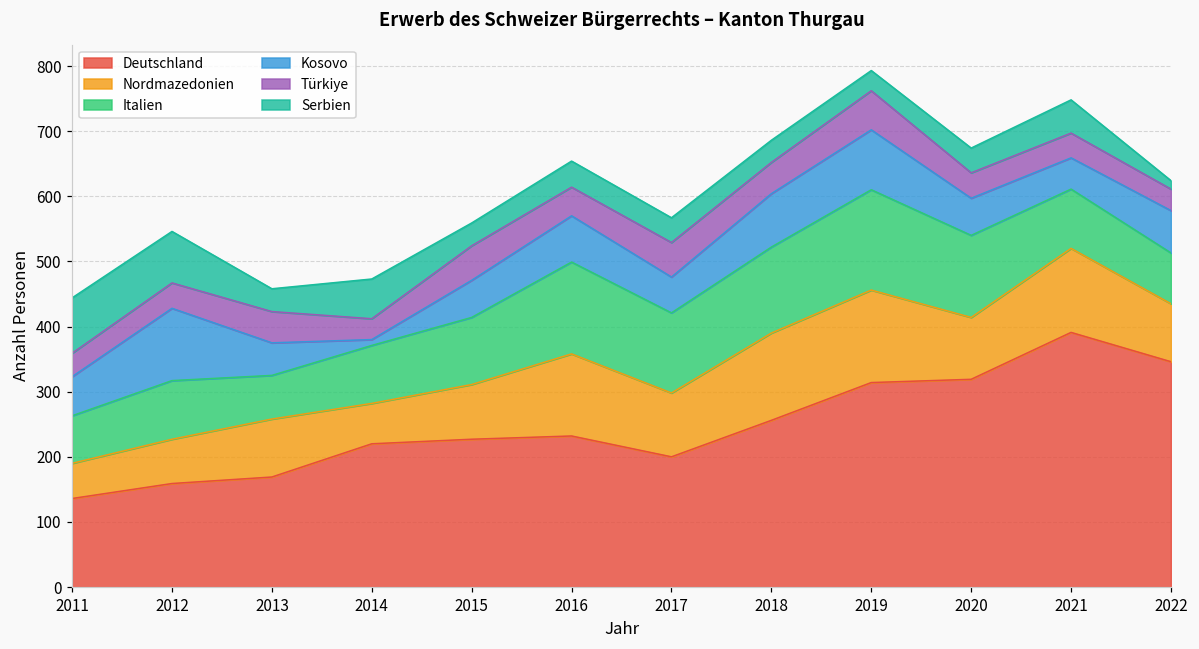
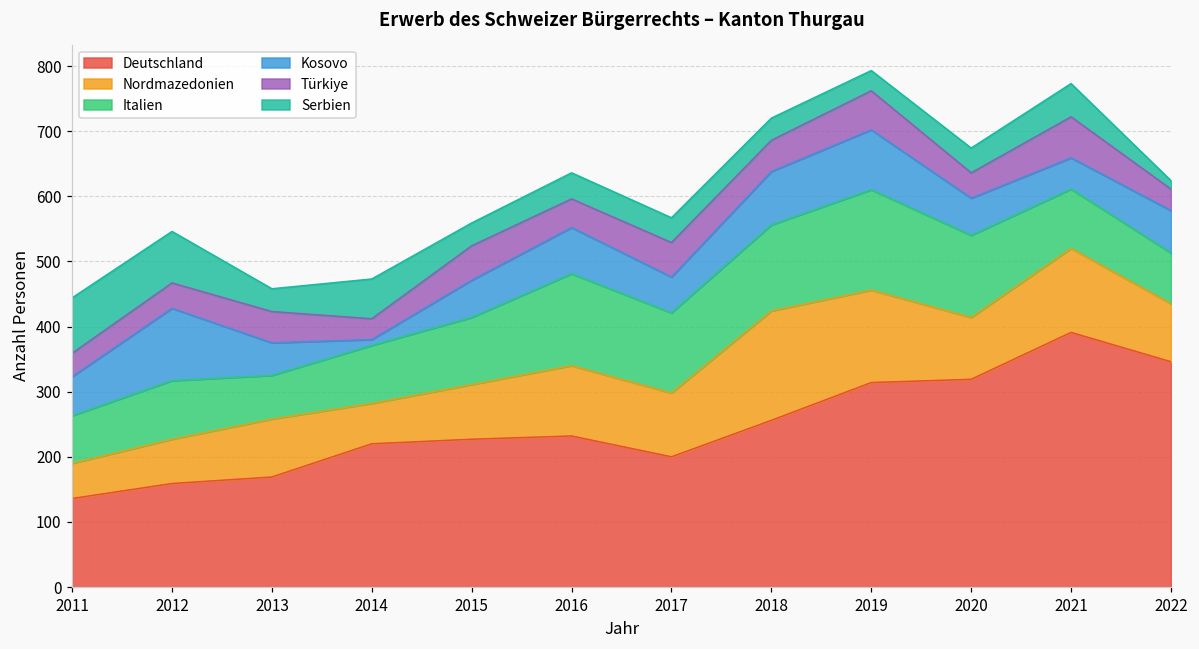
  {
    "Deutschland": {
      "2011": 140,
      "2012": 160,
      "2013": 170,
      "2014": 220,
      "2015": 230,
      "2016": 230,
      "2017": 200,
      "2018": 260,
      "2019": 310,
      "2020": 320,
      "2021": 390,
      "2022": 350
    },
    "Nordmazedonien": {
      "2011": 50,
      "2012": 70,
      "2013": 90,
      "2014": 60,
      "2015": 80,
-     "2016": 130,
+     "2016": 110,
      "2017": 100,
-     "2018": 130,
+     "2018": 170,
      "2019": 140,
      "2020": 100,
      "2021": 130,
      "2022": 90
    },
    "Kosovo": {
      "2011": 60,
      "2012": 110,
      "2013": 50,
      "2014": 10,
      "2015": 60,
      "2016": 70,
      "2017": 60,
      "2018": 80,
      "2019": 90,
      "2020": 60,
      "2021": 50,
      "2022": 70
    },
    "Türkiye": {
      "2011": 40,
      "2012": 40,
      "2013": 50,
      "2014": 30,
      "2015": 50,
      "2016": 40,
      "2017": 50,
      "2018": 50,
      "2019": 60,
      "2020": 40,
-     "2021": 40,
+     "2021": 60,
      "2022": 30
    }
  }
